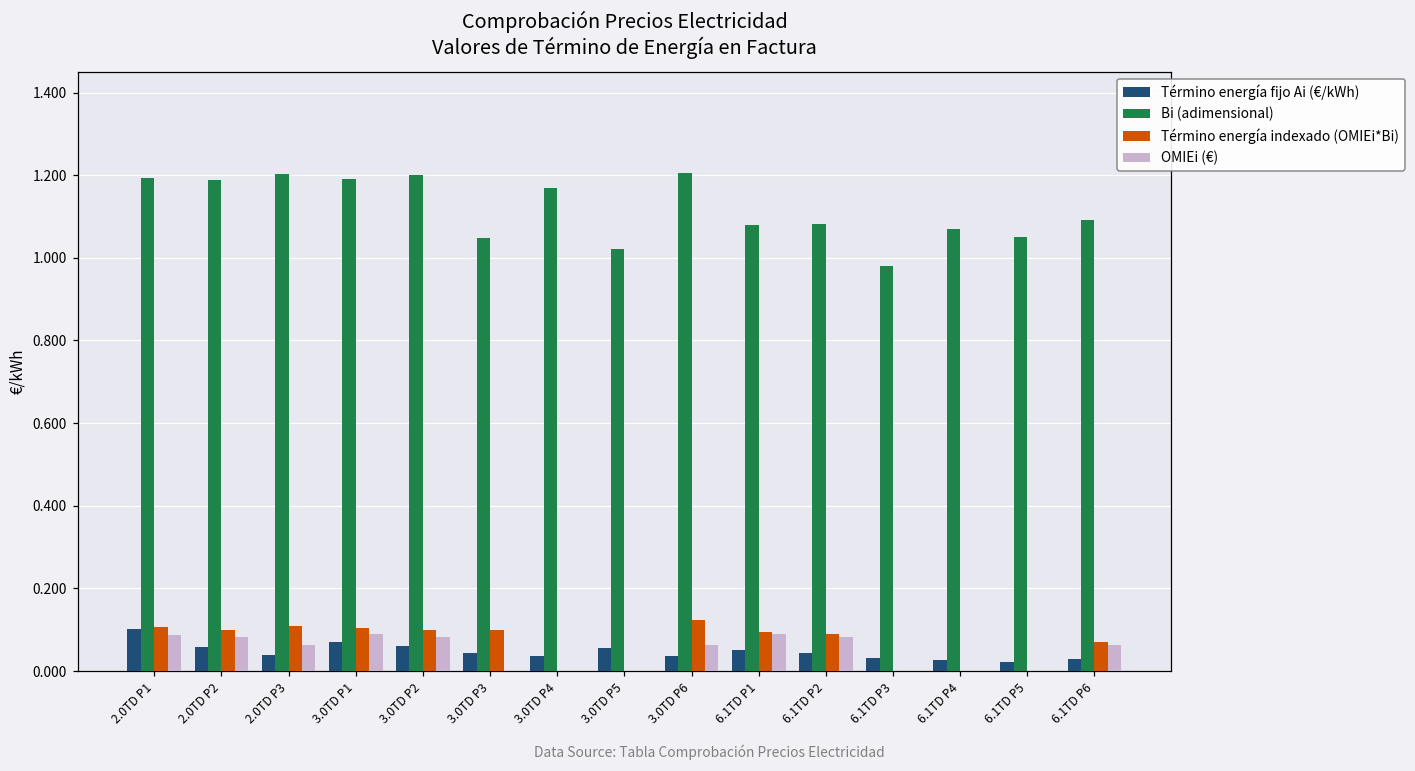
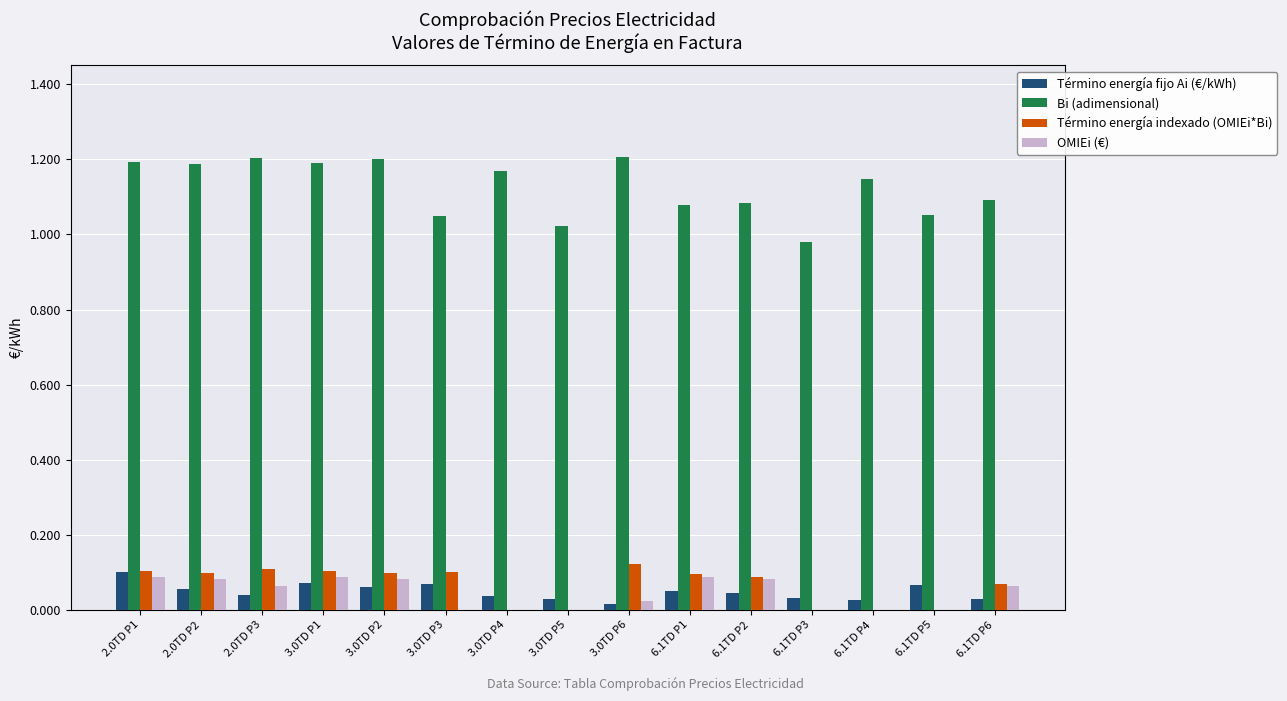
  {
    "Término energía fijo Ai (€/kWh)": {
      "2.0TD P1": 0.10,
      "2.0TD P2": 0.06,
      "2.0TD P3": 0.04,
      "3.0TD P1": 0.07,
      "3.0TD P2": 0.06,
-     "3.0TD P3": 0.04,
+     "3.0TD P3": 0.07,
      "3.0TD P4": 0.04,
-     "3.0TD P5": 0.06,
-     "3.0TD P6": 0.04,
+     "3.0TD P5": 0.03,
+     "3.0TD P6": 0.01,
      "6.1TD P1": 0.05,
      "6.1TD P2": 0.04,
      "6.1TD P3": 0.03,
      "6.1TD P4": 0.03,
-     "6.1TD P5": 0.02,
+     "6.1TD P5": 0.07,
      "6.1TD P6": 0.03
    },
    "Bi (adimensional)": {
      "2.0TD P1": 1.19,
      "2.0TD P2": 1.19,
      "2.0TD P3": 1.20,
      "3.0TD P1": 1.19,
      "3.0TD P2": 1.20,
      "3.0TD P3": 1.05,
      "3.0TD P4": 1.17,
      "3.0TD P5": 1.02,
      "3.0TD P6": 1.21,
      "6.1TD P1": 1.08,
      "6.1TD P2": 1.08,
      "6.1TD P3": 0.98,
-     "6.1TD P4": 1.07,
+     "6.1TD P4": 1.15,
      "6.1TD P5": 1.05,
      "6.1TD P6": 1.09
    },
    "Término energía indexado (OMIEi*Bi)": {
      "2.0TD P1": 0.11,
      "2.0TD P2": 0.10,
      "2.0TD P3": 0.11,
      "3.0TD P1": 0.11,
      "3.0TD P2": 0.10,
      "3.0TD P3": 0.10,
      "3.0TD P4": 0.00,
      "3.0TD P5": 0.00,
      "3.0TD P6": 0.12,
      "6.1TD P1": 0.10,
      "6.1TD P2": 0.09,
      "6.1TD P3": 0.00,
      "6.1TD P4": 0.00,
      "6.1TD P5": 0.00,
      "6.1TD P6": 0.07
    },
    "OMIEi (€)": {
      "2.0TD P1": 0.09,
      "2.0TD P2": 0.08,
      "2.0TD P3": 0.06,
      "3.0TD P1": 0.09,
      "3.0TD P2": 0.08,
      "3.0TD P3": 0.00,
      "3.0TD P4": 0.00,
      "3.0TD P5": 0.00,
-     "3.0TD P6": 0.06,
+     "3.0TD P6": 0.02,
      "6.1TD P1": 0.09,
      "6.1TD P2": 0.08,
      "6.1TD P3": 0.00,
      "6.1TD P4": 0.00,
      "6.1TD P5": 0.00,
      "6.1TD P6": 0.06
    }
  }
